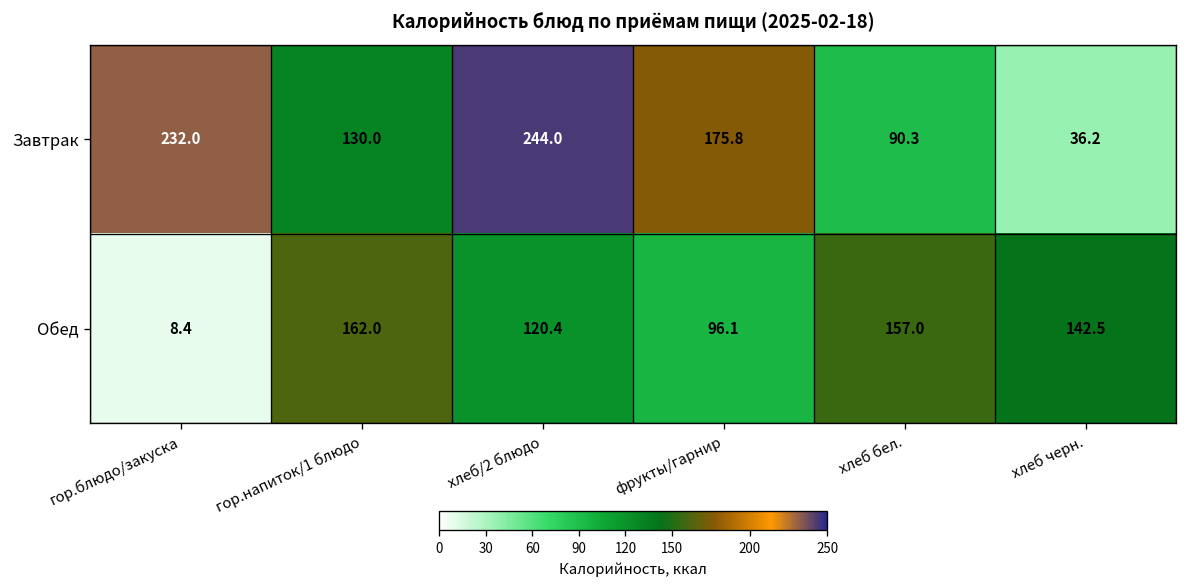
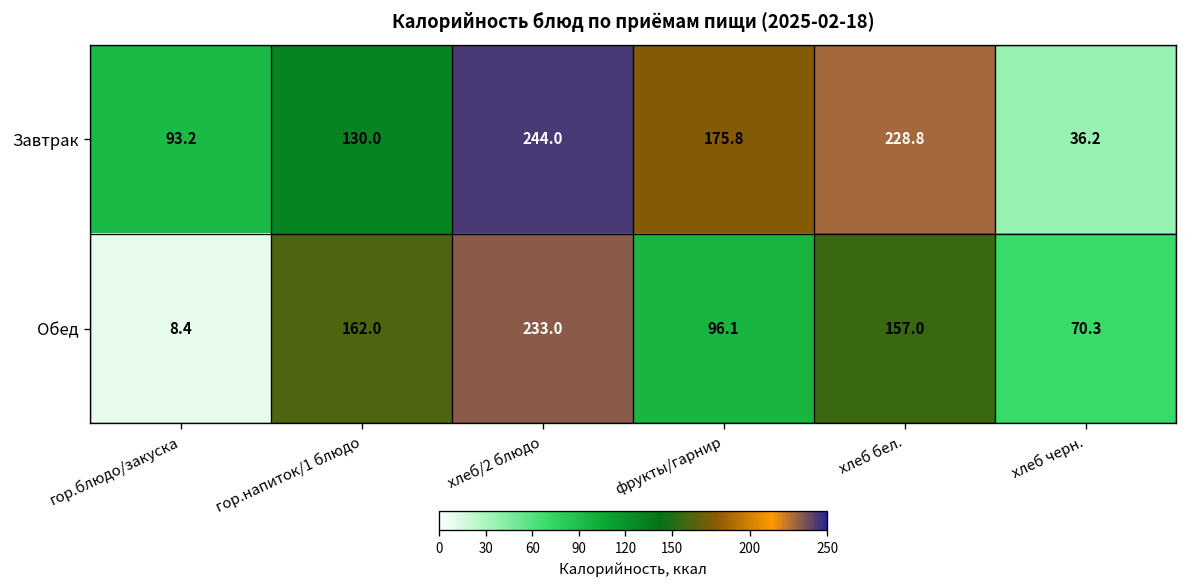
  {
    "Завтрак": {
-     "гор.блюдо/закуска": 232.0,
+     "гор.блюдо/закуска": 93.2,
      "гор.напиток/1 блюдо": 130.0,
      "хлеб/2 блюдо": 244.0,
      "фрукты/гарнир": 175.8,
-     "хлеб бел.": 90.3,
+     "хлеб бел.": 228.8,
      "хлеб черн.": 36.2
    },
    "Обед": {
      "гор.блюдо/закуска": 8.4,
      "гор.напиток/1 блюдо": 162.0,
-     "хлеб/2 блюдо": 120.4,
+     "хлеб/2 блюдо": 233.0,
      "фрукты/гарнир": 96.1,
      "хлеб бел.": 157.0,
-     "хлеб черн.": 142.5
+     "хлеб черн.": 70.3
    }
  }
